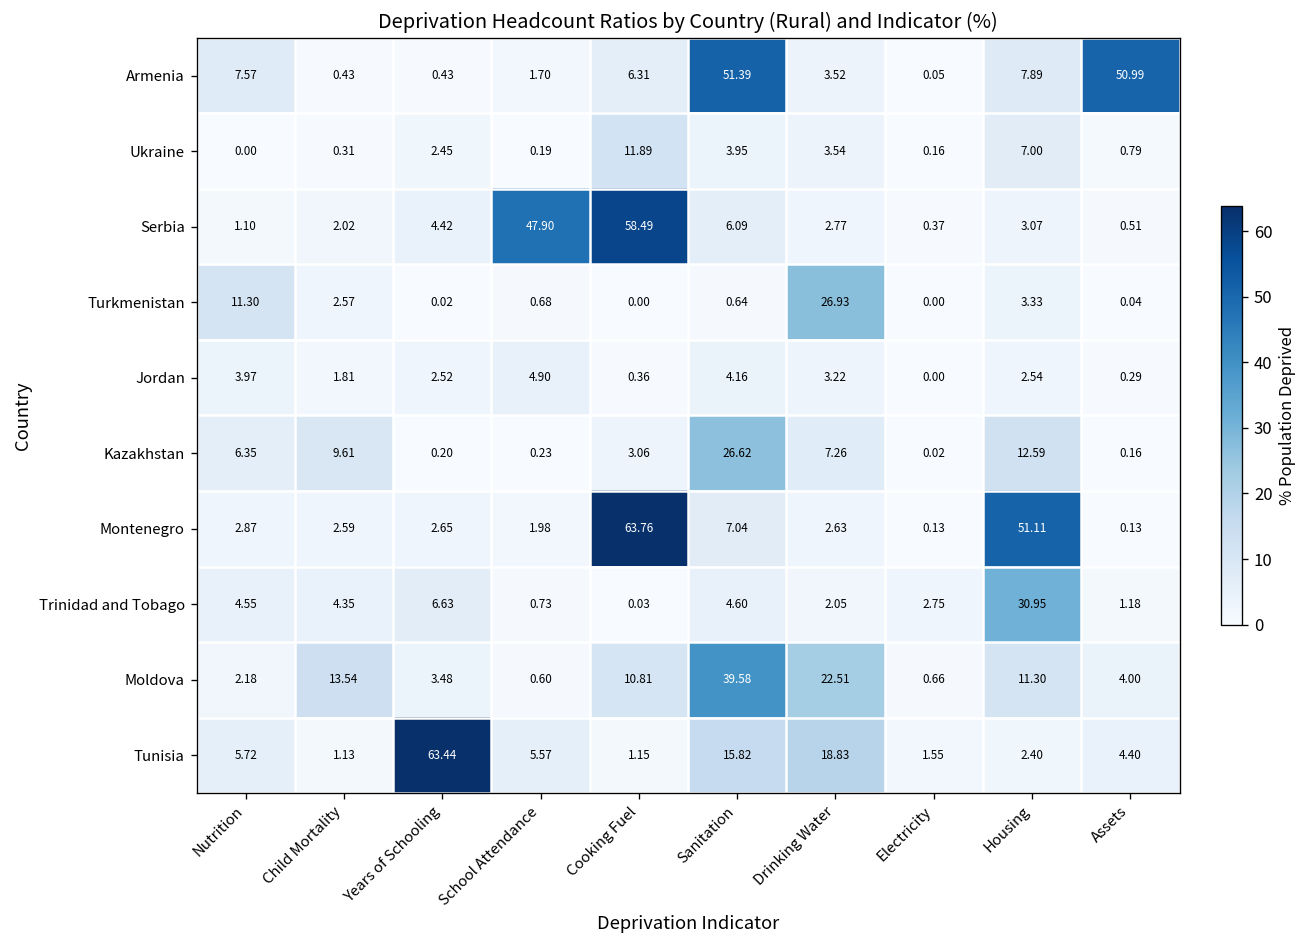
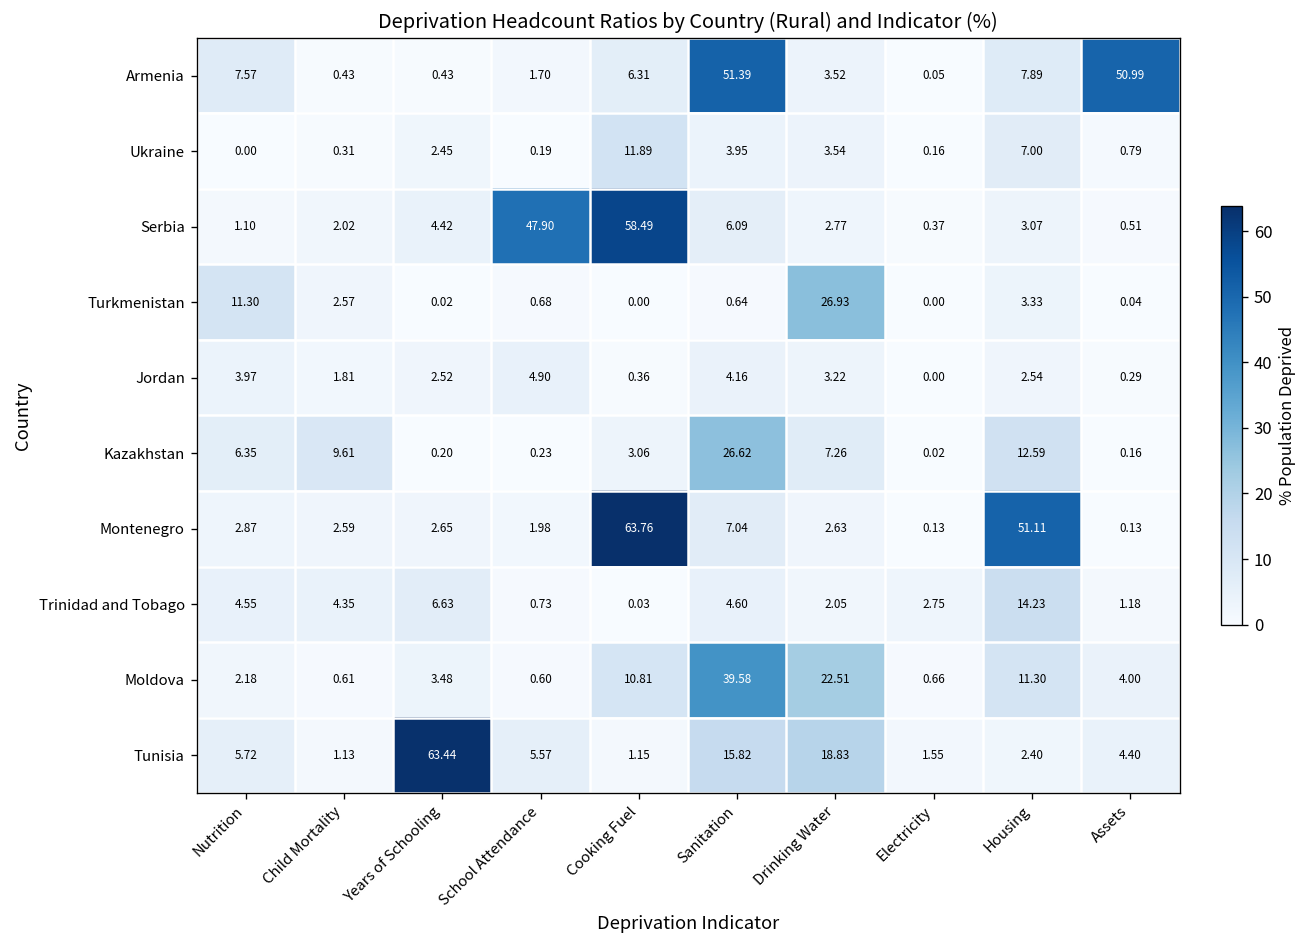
  {
    "Armenia": {
      "Nutrition": 7.57,
      "Child Mortality": 0.43,
      "Years of Schooling": 0.43,
      "School Attendance": 1.70,
      "Cooking Fuel": 6.31,
      "Sanitation": 51.39,
      "Drinking Water": 3.52,
      "Electricity": 0.05,
      "Housing": 7.89,
      "Assets": 50.99
    },
    "Ukraine": {
      "Nutrition": 0.00,
      "Child Mortality": 0.31,
      "Years of Schooling": 2.45,
      "School Attendance": 0.19,
      "Cooking Fuel": 11.89,
      "Sanitation": 3.95,
      "Drinking Water": 3.54,
      "Electricity": 0.16,
      "Housing": 7.00,
      "Assets": 0.79
    },
    "Serbia": {
      "Nutrition": 1.10,
      "Child Mortality": 2.02,
      "Years of Schooling": 4.42,
      "School Attendance": 47.90,
      "Cooking Fuel": 58.49,
      "Sanitation": 6.09,
      "Drinking Water": 2.77,
      "Electricity": 0.37,
      "Housing": 3.07,
      "Assets": 0.51
    },
    "Turkmenistan": {
      "Nutrition": 11.30,
      "Child Mortality": 2.57,
      "Years of Schooling": 0.02,
      "School Attendance": 0.68,
      "Cooking Fuel": 0.00,
      "Sanitation": 0.64,
      "Drinking Water": 26.93,
      "Electricity": 0.00,
      "Housing": 3.33,
      "Assets": 0.04
    },
    "Jordan": {
      "Nutrition": 3.97,
      "Child Mortality": 1.81,
      "Years of Schooling": 2.52,
      "School Attendance": 4.90,
      "Cooking Fuel": 0.36,
      "Sanitation": 4.16,
      "Drinking Water": 3.22,
      "Electricity": 0.00,
      "Housing": 2.54,
      "Assets": 0.29
    },
    "Kazakhstan": {
      "Nutrition": 6.35,
      "Child Mortality": 9.61,
      "Years of Schooling": 0.20,
      "School Attendance": 0.23,
      "Cooking Fuel": 3.06,
      "Sanitation": 26.62,
      "Drinking Water": 7.26,
      "Electricity": 0.02,
      "Housing": 12.59,
      "Assets": 0.16
    },
    "Montenegro": {
      "Nutrition": 2.87,
      "Child Mortality": 2.59,
      "Years of Schooling": 2.65,
      "School Attendance": 1.98,
      "Cooking Fuel": 63.76,
      "Sanitation": 7.04,
      "Drinking Water": 2.63,
      "Electricity": 0.13,
      "Housing": 51.11,
      "Assets": 0.13
    },
    "Trinidad and Tobago": {
      "Nutrition": 4.55,
      "Child Mortality": 4.35,
      "Years of Schooling": 6.63,
      "School Attendance": 0.73,
      "Cooking Fuel": 0.03,
      "Sanitation": 4.60,
      "Drinking Water": 2.05,
      "Electricity": 2.75,
-     "Housing": 30.95,
+     "Housing": 14.23,
      "Assets": 1.18
    },
    "Moldova": {
      "Nutrition": 2.18,
-     "Child Mortality": 13.54,
+     "Child Mortality": 0.61,
      "Years of Schooling": 3.48,
      "School Attendance": 0.60,
      "Cooking Fuel": 10.81,
      "Sanitation": 39.58,
      "Drinking Water": 22.51,
      "Electricity": 0.66,
      "Housing": 11.30,
      "Assets": 4.00
    },
    "Tunisia": {
      "Nutrition": 5.72,
      "Child Mortality": 1.13,
      "Years of Schooling": 63.44,
      "School Attendance": 5.57,
      "Cooking Fuel": 1.15,
      "Sanitation": 15.82,
      "Drinking Water": 18.83,
      "Electricity": 1.55,
      "Housing": 2.40,
      "Assets": 4.40
    }
  }
